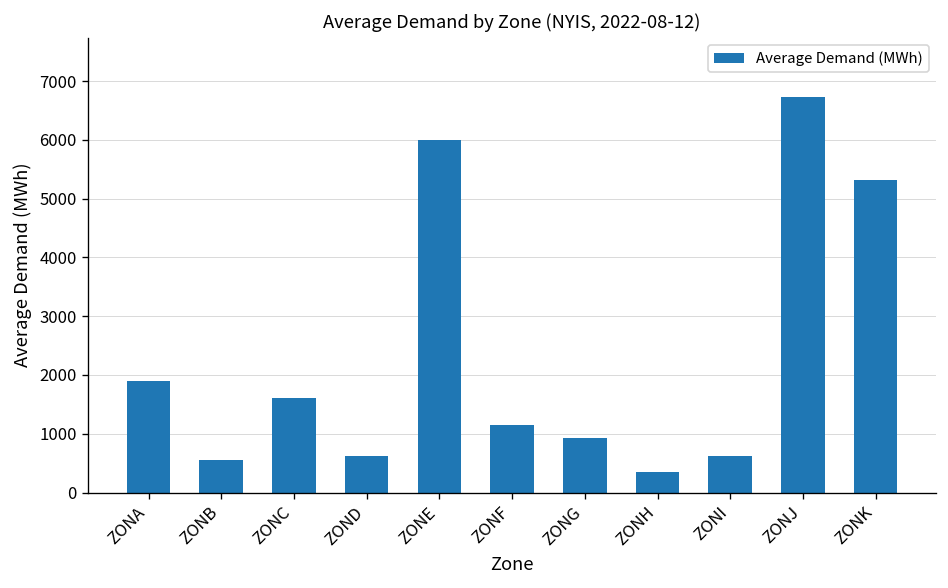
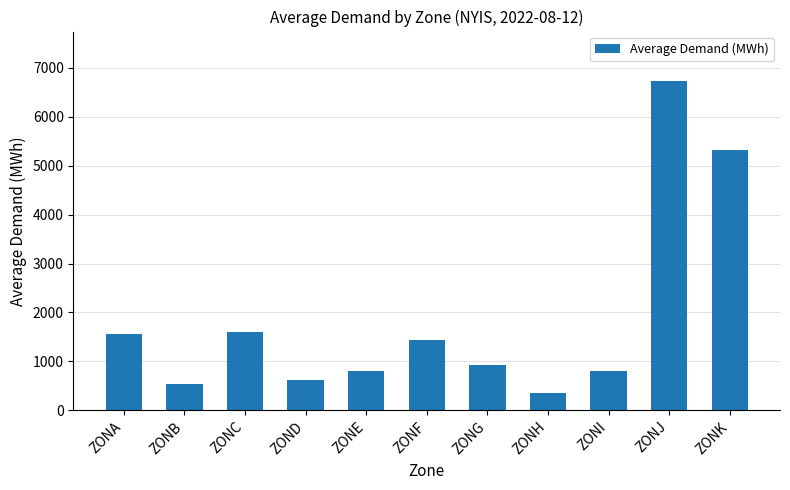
  {
-   "ZONA": 1900,
+   "ZONA": 1600,
    "ZONB": 500,
    "ZONC": 1600,
    "ZOND": 600,
-   "ZONE": 6000,
-   "ZONF": 1100,
+   "ZONE": 800,
+   "ZONF": 1400,
    "ZONG": 900,
    "ZONH": 400,
-   "ZONI": 600,
+   "ZONI": 800,
    "ZONJ": 6700,
    "ZONK": 5300
  }
